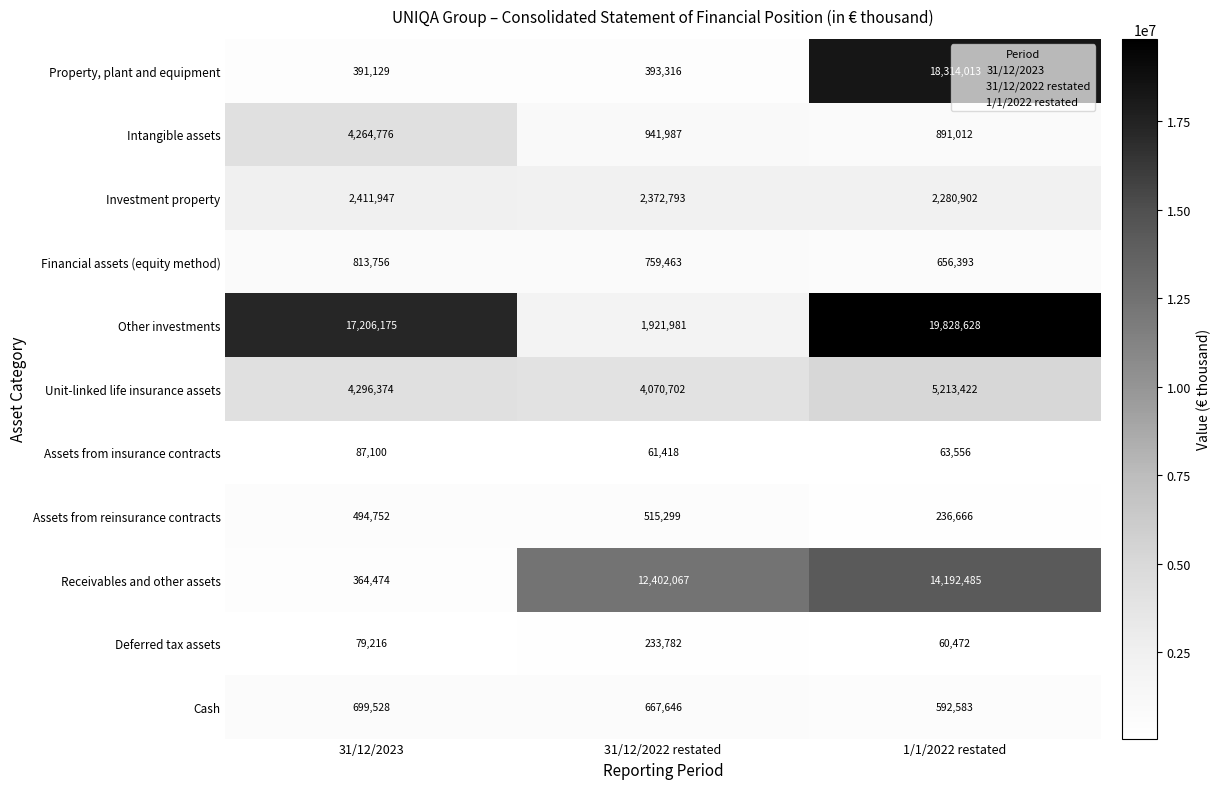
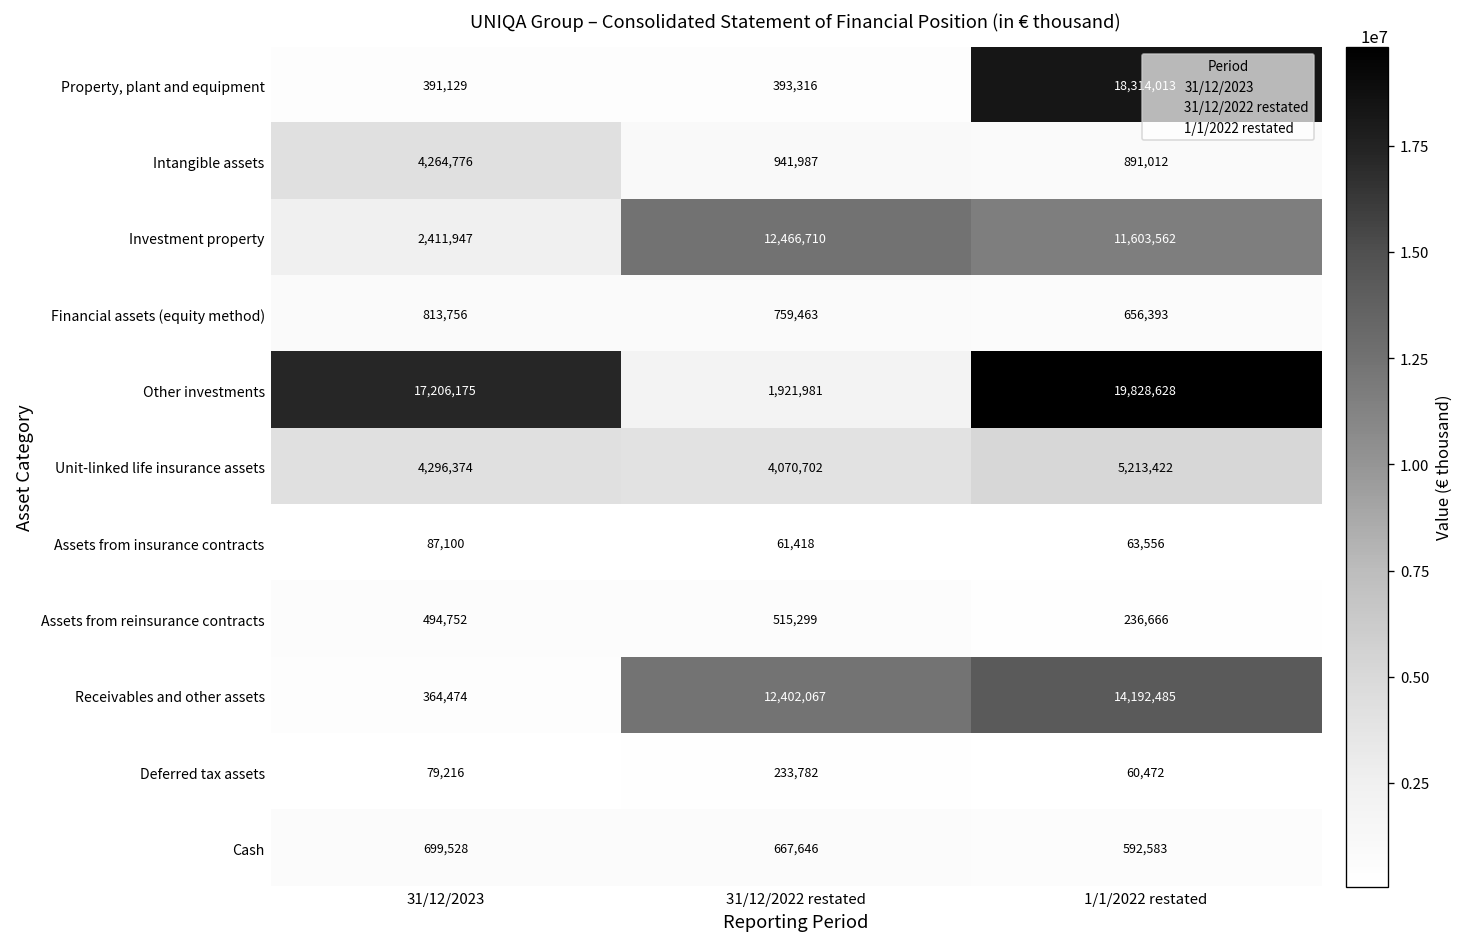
  {
    "Property, plant and equipment": {
      "31/12/2023": "391,129",
      "31/12/2022 restated": "393,316"
    },
    "Intangible assets": {
      "31/12/2023": "4,264,776",
      "31/12/2022 restated": "941,987",
      "1/1/2022 restated": "891,012"
    },
    "Investment property": {
      "31/12/2023": "2,411,947",
-     "31/12/2022 restated": "2,372,793",
-     "1/1/2022 restated": "2,280,902"
+     "31/12/2022 restated": "12,466,710",
+     "1/1/2022 restated": "11,603,562"
    },
    "Financial assets (equity method)": {
      "31/12/2023": "813,756",
      "31/12/2022 restated": "759,463",
      "1/1/2022 restated": "656,393"
    },
    "Other investments": {
      "31/12/2023": "17,206,175",
      "31/12/2022 restated": "1,921,981",
      "1/1/2022 restated": "19,828,628"
    },
    "Unit-linked life insurance assets": {
      "31/12/2023": "4,296,374",
      "31/12/2022 restated": "4,070,702",
      "1/1/2022 restated": "5,213,422"
    },
    "Assets from insurance contracts": {
      "31/12/2023": "87,100",
      "31/12/2022 restated": "61,418",
      "1/1/2022 restated": "63,556"
    },
    "Assets from reinsurance contracts": {
      "31/12/2023": "494,752",
      "31/12/2022 restated": "515,299",
      "1/1/2022 restated": "236,666"
    },
    "Receivables and other assets": {
      "31/12/2023": "364,474",
      "31/12/2022 restated": "12,402,067",
      "1/1/2022 restated": "14,192,485"
    },
    "Deferred tax assets": {
      "31/12/2023": "79,216",
      "31/12/2022 restated": "233,782",
      "1/1/2022 restated": "60,472"
    },
    "Cash": {
      "31/12/2023": "699,528",
      "31/12/2022 restated": "667,646",
      "1/1/2022 restated": "592,583"
    }
  }
